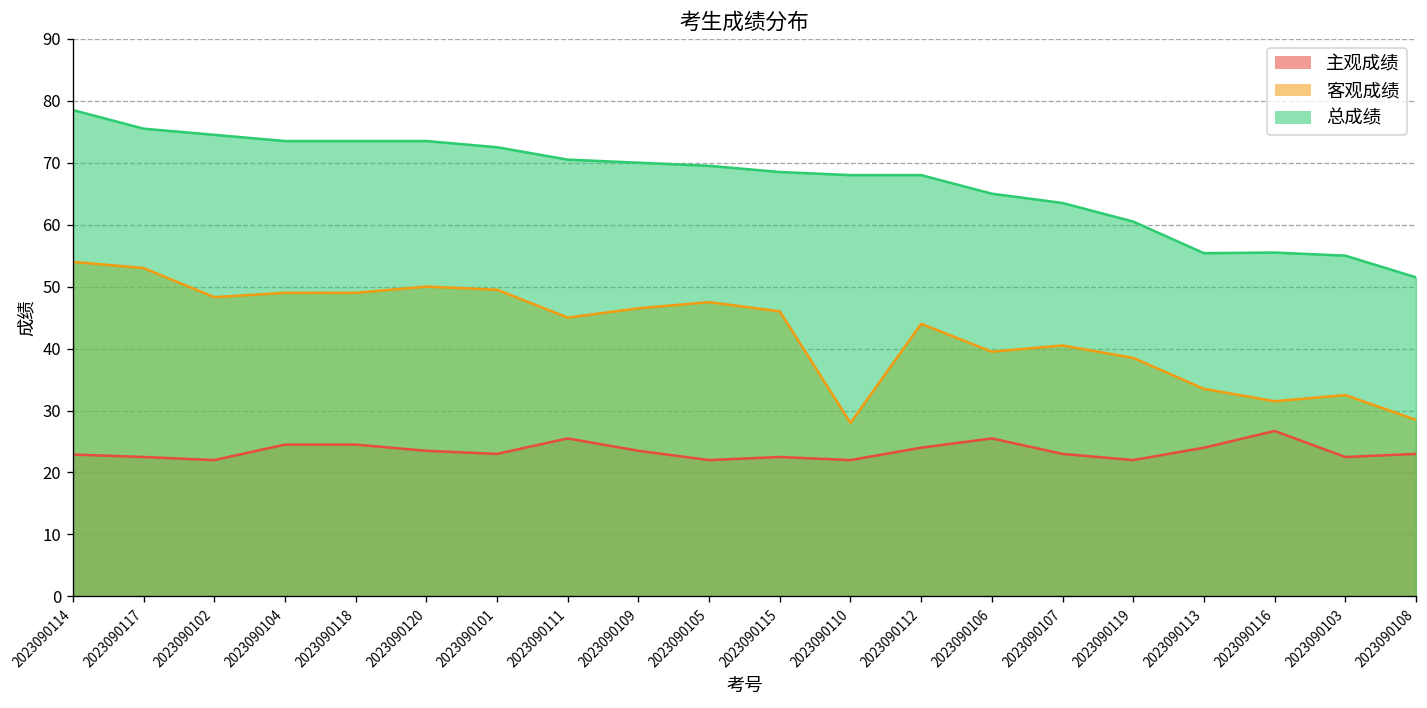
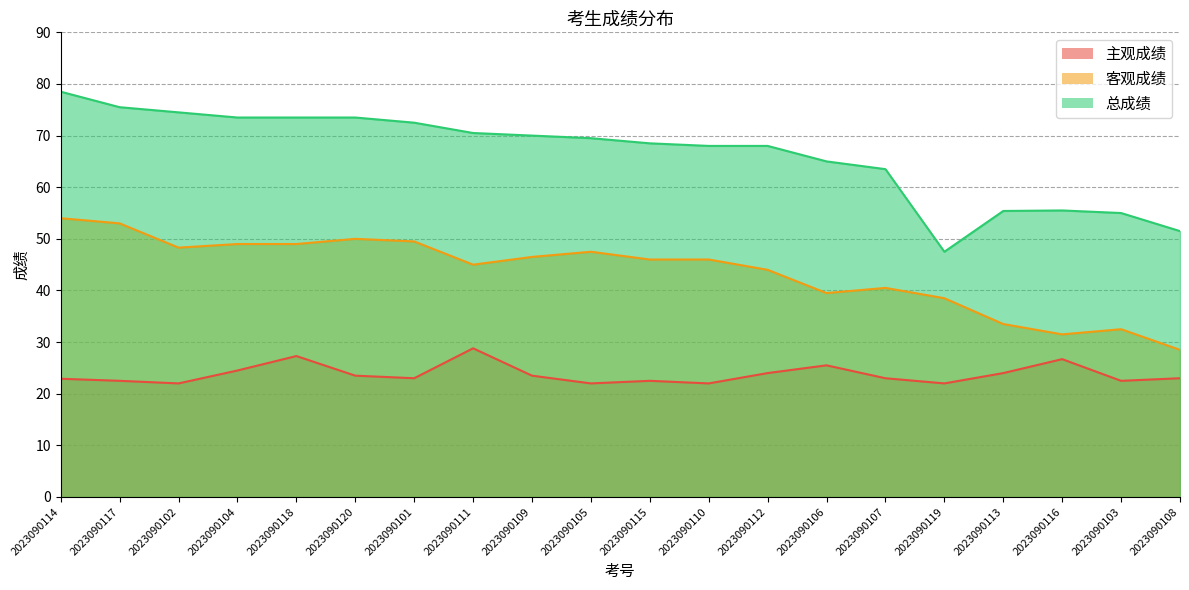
  {
    "主观成绩": {
      "2023090114": 23,
      "2023090117": 23,
      "2023090102": 22,
      "2023090104": 25,
-     "2023090118": 25,
+     "2023090118": 27,
      "2023090120": 24,
      "2023090101": 23,
-     "2023090111": 26,
+     "2023090111": 29,
      "2023090109": 24,
      "2023090105": 22,
      "2023090115": 23,
      "2023090110": 22,
      "2023090112": 24,
      "2023090106": 26,
      "2023090107": 23,
      "2023090119": 22,
      "2023090113": 24,
      "2023090116": 27,
      "2023090103": 23,
      "2023090108": 23
    },
    "客观成绩": {
      "2023090114": 54,
      "2023090117": 53,
      "2023090102": 48,
      "2023090104": 49,
      "2023090118": 49,
      "2023090120": 50,
      "2023090101": 50,
      "2023090111": 45,
      "2023090109": 47,
      "2023090105": 48,
      "2023090115": 46,
-     "2023090110": 28,
+     "2023090110": 46,
      "2023090112": 44,
      "2023090106": 40,
      "2023090107": 41,
      "2023090119": 39,
      "2023090113": 34,
      "2023090116": 32,
      "2023090103": 33,
      "2023090108": 29
    },
    "总成绩": {
      "2023090114": 79,
      "2023090117": 76,
      "2023090102": 75,
      "2023090104": 74,
      "2023090118": 74,
      "2023090120": 74,
      "2023090101": 73,
      "2023090111": 71,
      "2023090109": 70,
      "2023090105": 70,
      "2023090115": 69,
      "2023090110": 68,
      "2023090112": 68,
      "2023090106": 65,
      "2023090107": 64,
-     "2023090119": 61,
+     "2023090119": 48,
      "2023090113": 55,
      "2023090116": 56,
      "2023090103": 55,
      "2023090108": 52
    }
  }
